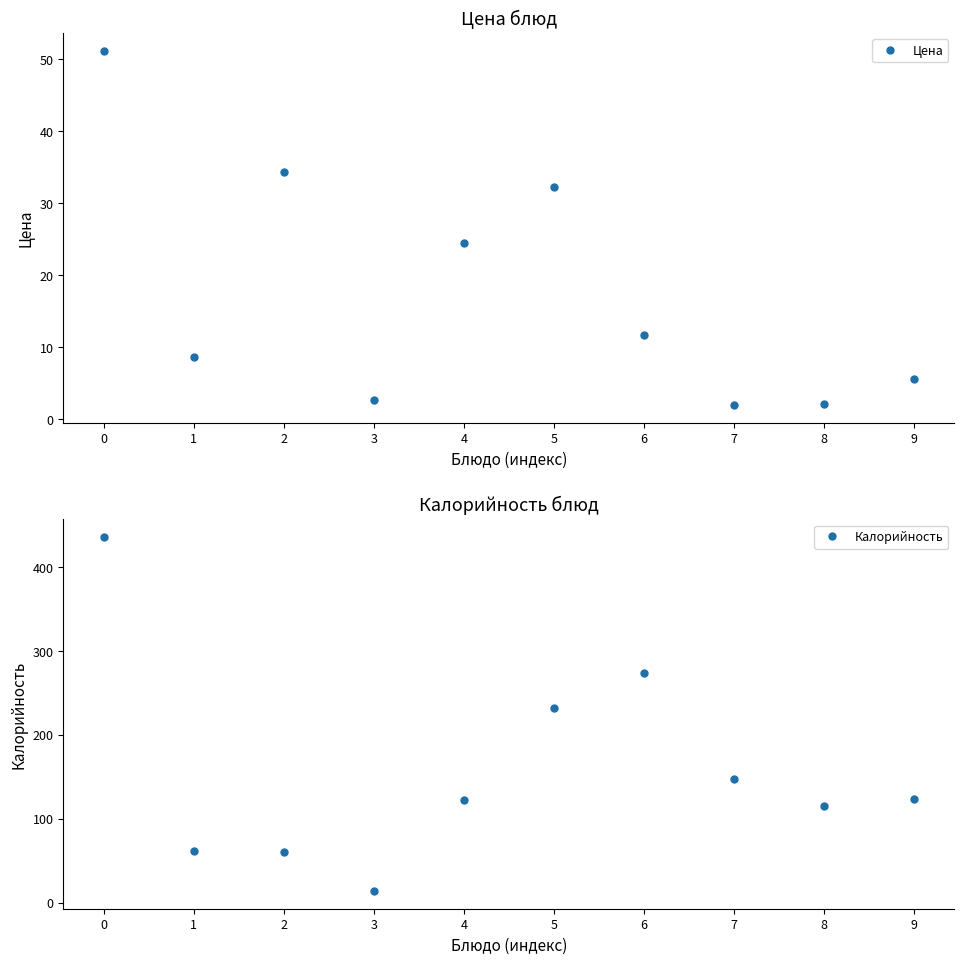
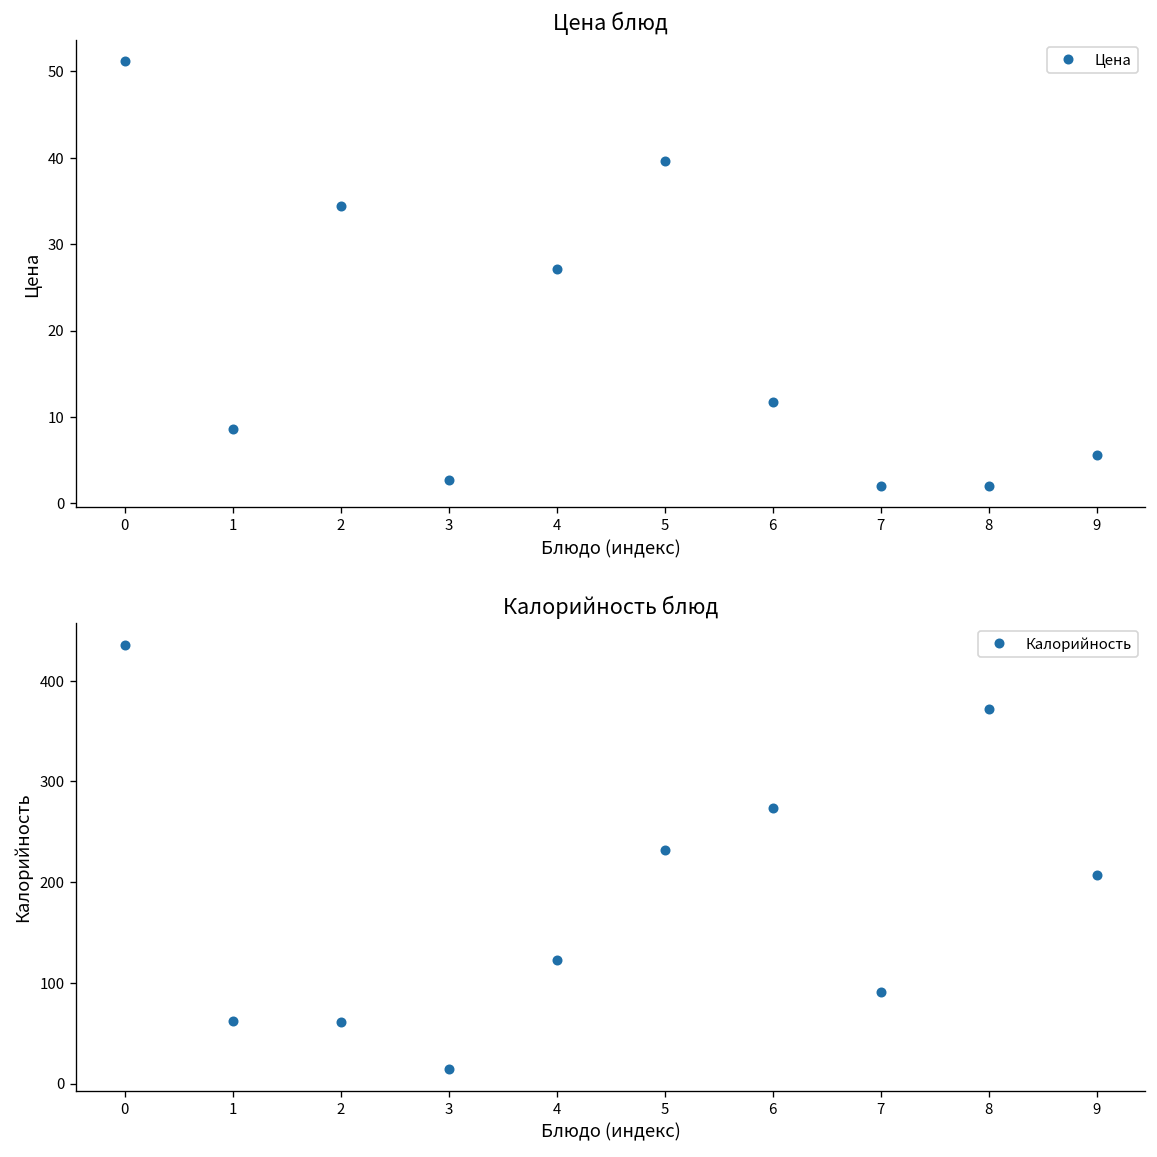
  {
    "Цена блюд": {
      "0": 51,
      "1": 9,
      "2": 34,
      "3": 3,
-     "4": 24,
-     "5": 32,
+     "4": 27,
+     "5": 40,
      "6": 12,
      "7": 2,
      "8": 2,
      "9": 6
    },
    "Калорийность блюд": {
      "0": 440,
      "1": 60,
      "2": 60,
      "3": 10,
      "4": 120,
      "5": 230,
      "6": 270,
-     "7": 150,
-     "8": 120,
-     "9": 120
+     "7": 90,
+     "8": 370,
+     "9": 210
    }
  }
